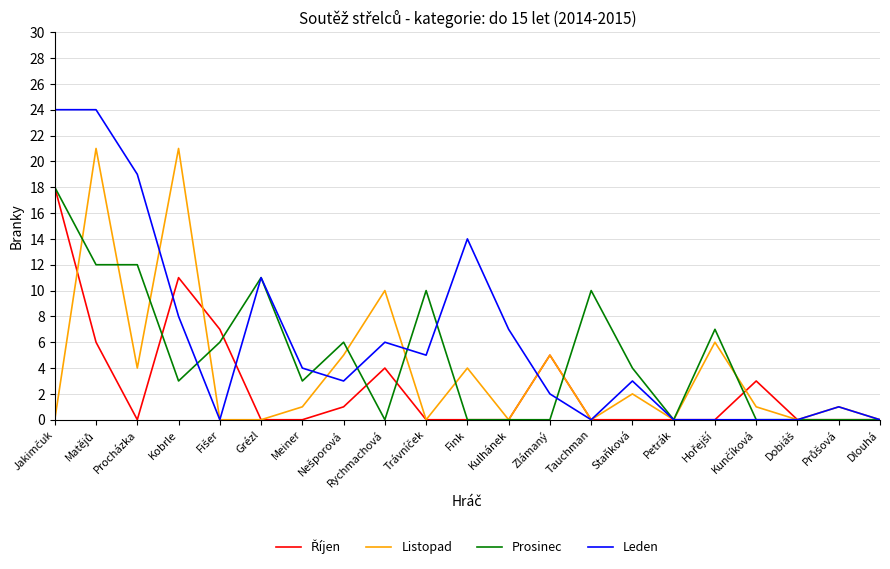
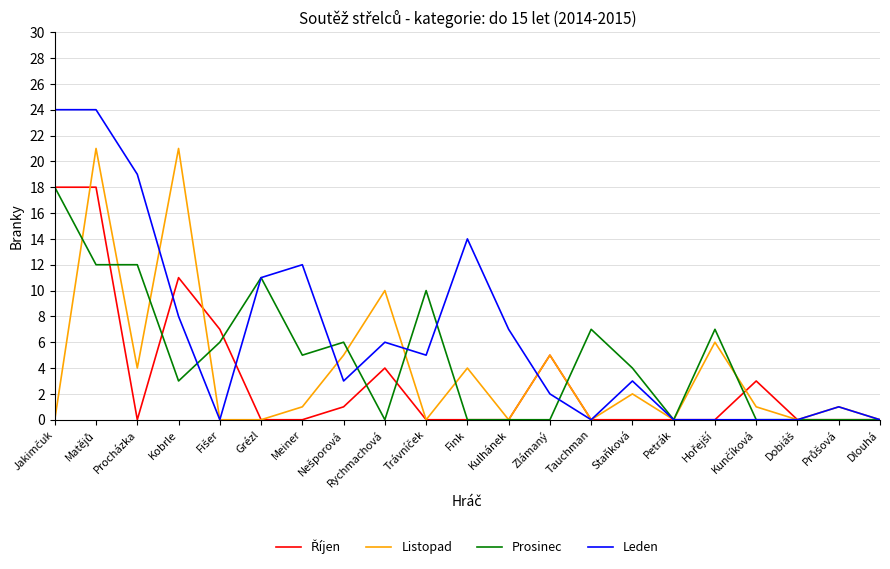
  {
    "Říjen": {
-     "Matějů": 6,
+     "Matějů": 18,
      "Procházka": 0,
      "Kobrle": 11,
      "Fišer": 7,
      "Meiner": 0,
      "Nešporová": 1,
      "Rychmachová": 4,
      "Staňková": 0,
      "Kunčíková": 3
    },
    "Listopad": {
      "Jakimčuk": 0,
      "Matějů": 21,
      "Procházka": 4,
      "Kobrle": 21,
      "Meiner": 1,
      "Nešporová": 5,
      "Rychmachová": 10,
      "Fink": 4,
      "Staňková": 2,
      "Hořejší": 6,
      "Kunčíková": 1
    },
    "Prosinec": {
      "Matějů": 12,
      "Procházka": 12,
      "Kobrle": 3,
      "Fišer": 6,
-     "Meiner": 3,
+     "Meiner": 5,
      "Nešporová": 6,
      "Rychmachová": 0,
      "Trávníček": 10,
      "Zlámaný": 0,
-     "Tauchman": 10,
+     "Tauchman": 7,
      "Staňková": 4,
      "Hořejší": 7
    },
    "Leden": {
      "Jakimčuk": 24,
      "Matějů": 24,
      "Procházka": 19,
      "Kobrle": 8,
-     "Meiner": 4,
+     "Meiner": 12,
      "Nešporová": 3,
      "Rychmachová": 6,
      "Trávníček": 5,
      "Fink": 14,
      "Kulhánek": 7,
      "Zlámaný": 2,
      "Staňková": 3
    }
  }
